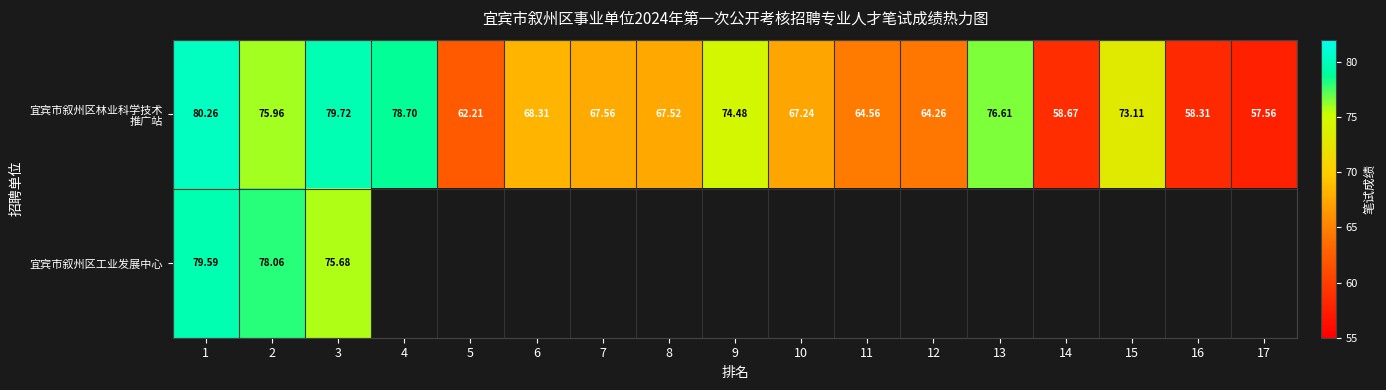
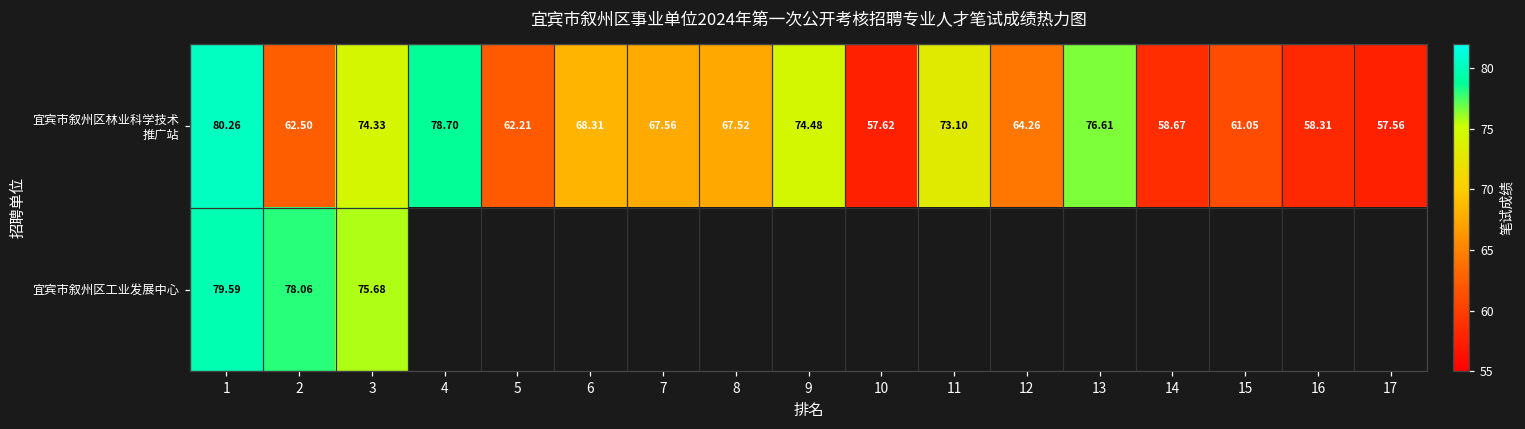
  {
    "宜宾市叙州区林业科学技术 推广站": {
      "1": 80.26,
-     "2": 75.96,
-     "3": 79.72,
+     "2": 62.50,
+     "3": 74.33,
      "4": 78.70,
      "5": 62.21,
      "6": 68.31,
      "7": 67.56,
      "8": 67.52,
      "9": 74.48,
-     "10": 67.24,
-     "11": 64.56,
+     "10": 57.62,
+     "11": 73.10,
      "12": 64.26,
      "13": 76.61,
      "14": 58.67,
-     "15": 73.11,
+     "15": 61.05,
      "16": 58.31,
      "17": 57.56
    },
    "宜宾市叙州区工业发展中心": {
      "1": 79.59,
      "2": 78.06,
      "3": 75.68
    }
  }
